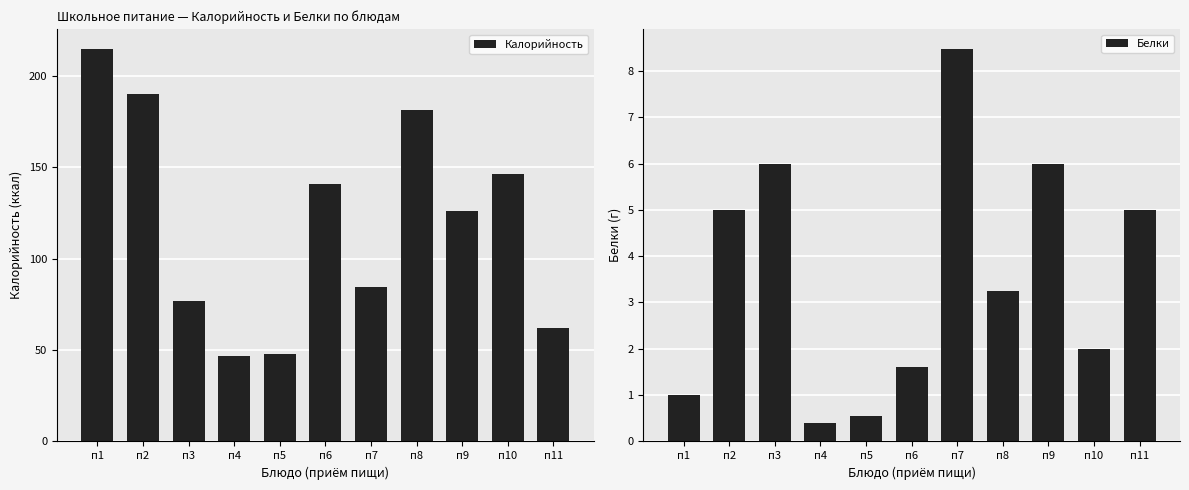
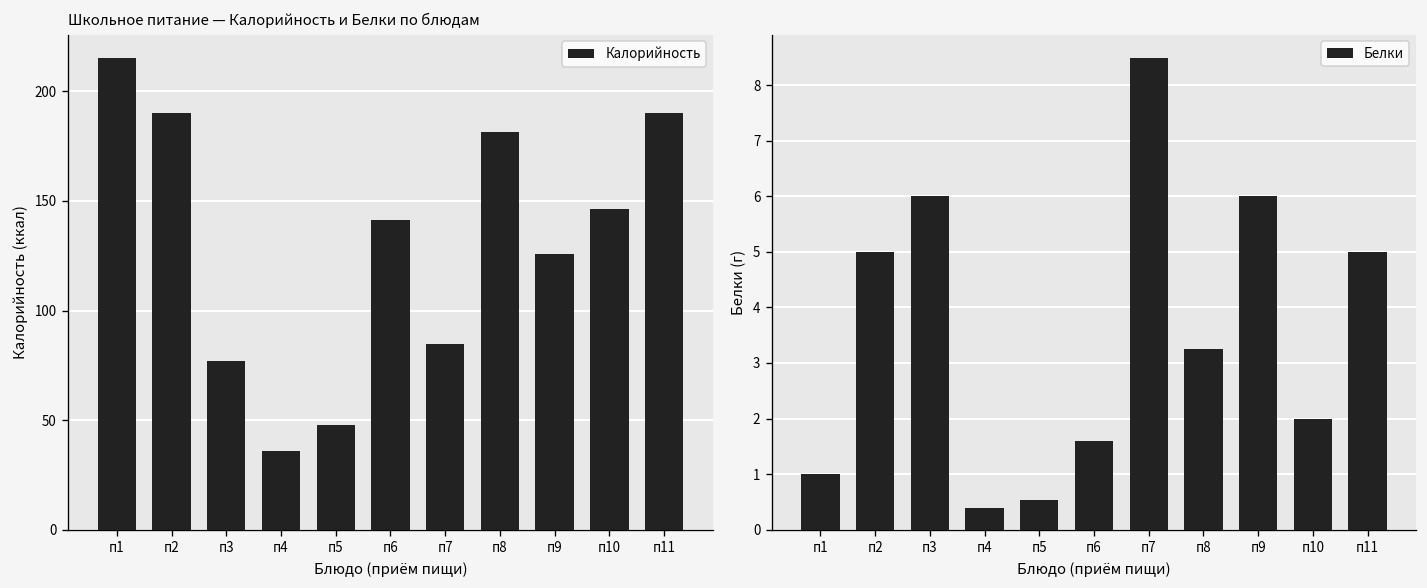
  {
    "Школьное питание — Калорийность и Белки по блюдам": {
      "п1": 215,
      "п2": 190,
      "п3": 77,
-     "п4": 47,
+     "п4": 36,
      "п5": 48,
      "п6": 141,
      "п7": 85,
      "п8": 182,
      "п9": 126,
      "п10": 146,
-     "п11": 62
+     "п11": 190
    }
  }
